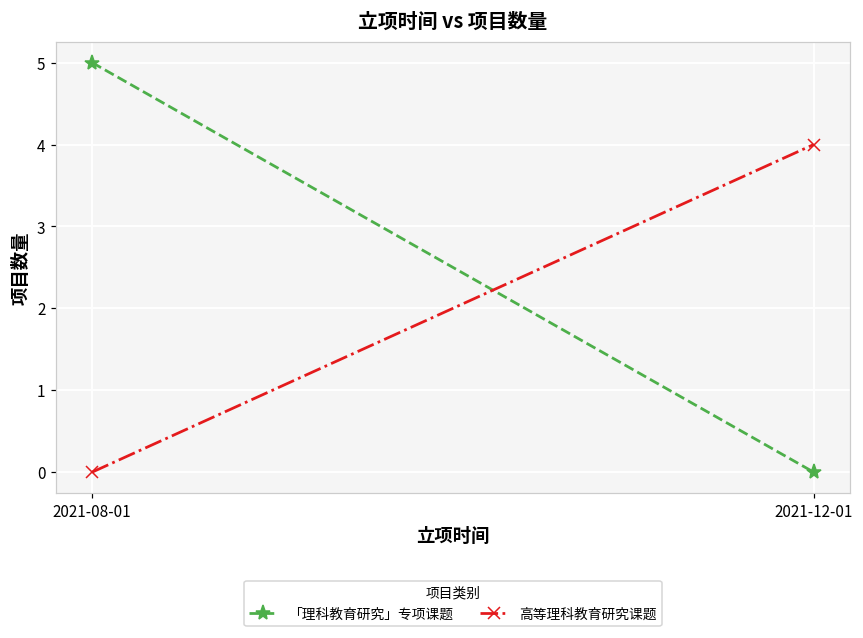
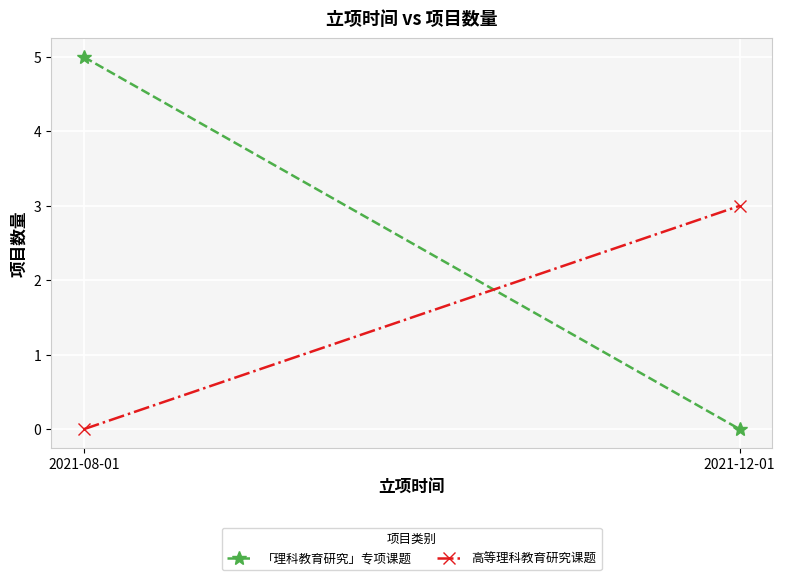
  {
    "「理科教育研究」专项课题": {
      "2021-08-01": 5,
      "2021-12-01": 0
    },
    "高等理科教育研究课题": {
      "2021-08-01": 0,
-     "2021-12-01": 4
+     "2021-12-01": 3
    }
  }
